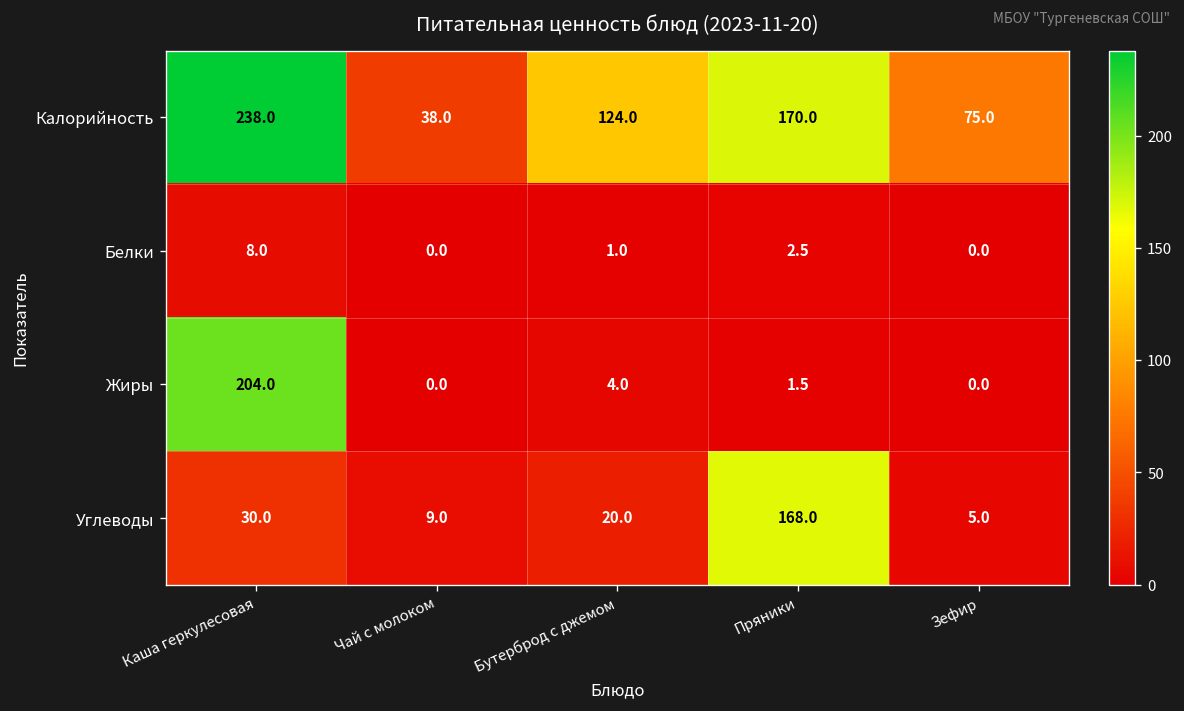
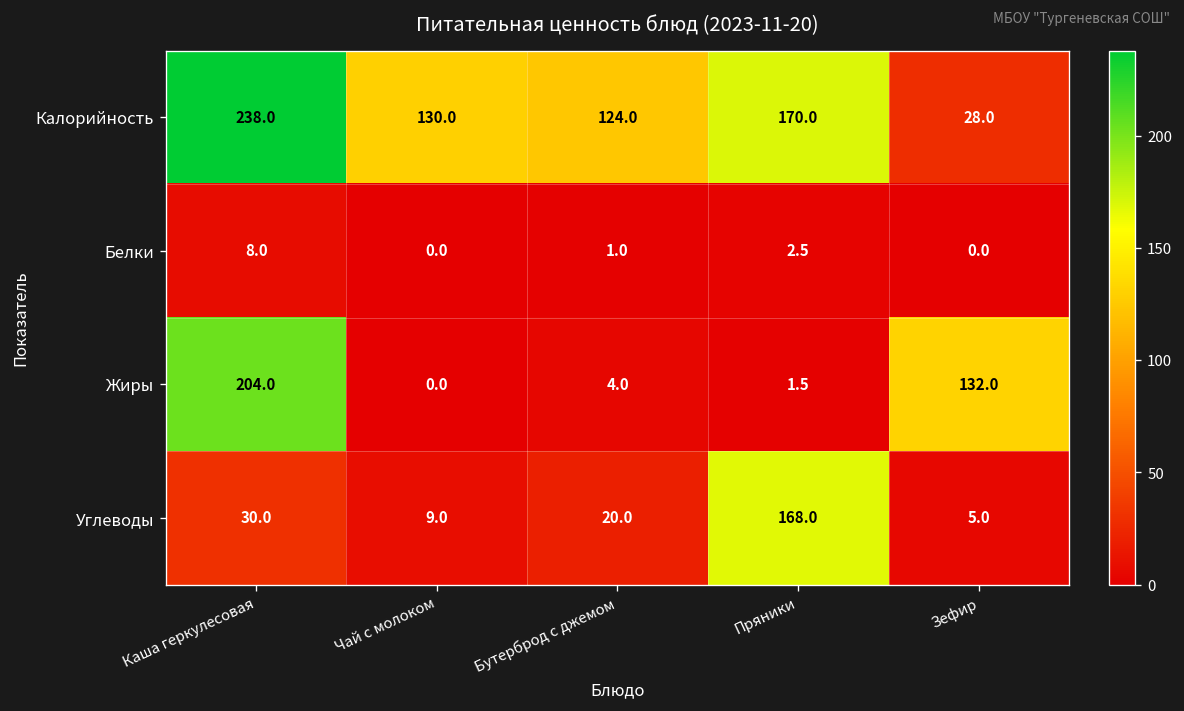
  {
    "Калорийность": {
      "Каша геркулесовая": 238.0,
-     "Чай с молоком": 38.0,
+     "Чай с молоком": 130.0,
      "Бутерброд с джемом": 124.0,
      "Пряники": 170.0,
-     "Зефир": 75.0
+     "Зефир": 28.0
    },
    "Белки": {
      "Каша геркулесовая": 8.0,
      "Чай с молоком": 0.0,
      "Бутерброд с джемом": 1.0,
      "Пряники": 2.5,
      "Зефир": 0.0
    },
    "Жиры": {
      "Каша геркулесовая": 204.0,
      "Чай с молоком": 0.0,
      "Бутерброд с джемом": 4.0,
      "Пряники": 1.5,
-     "Зефир": 0.0
+     "Зефир": 132.0
    },
    "Углеводы": {
      "Каша геркулесовая": 30.0,
      "Чай с молоком": 9.0,
      "Бутерброд с джемом": 20.0,
      "Пряники": 168.0,
      "Зефир": 5.0
    }
  }
